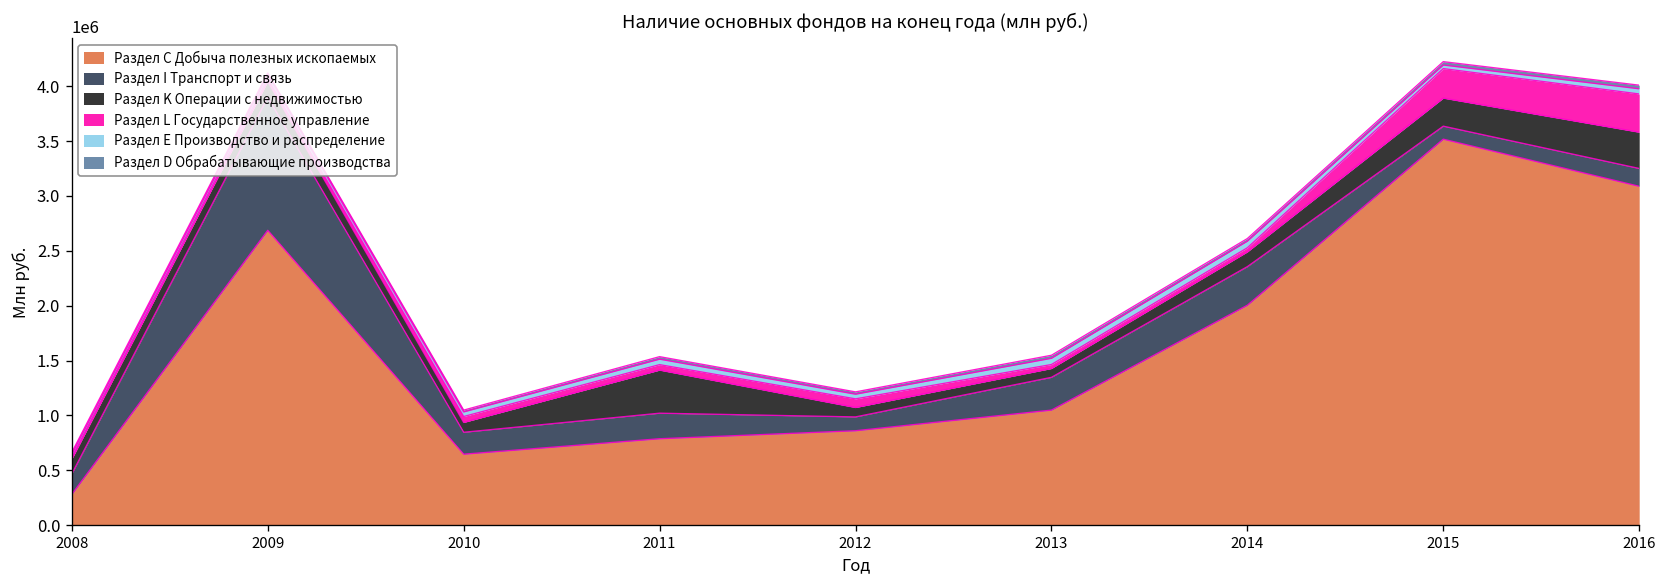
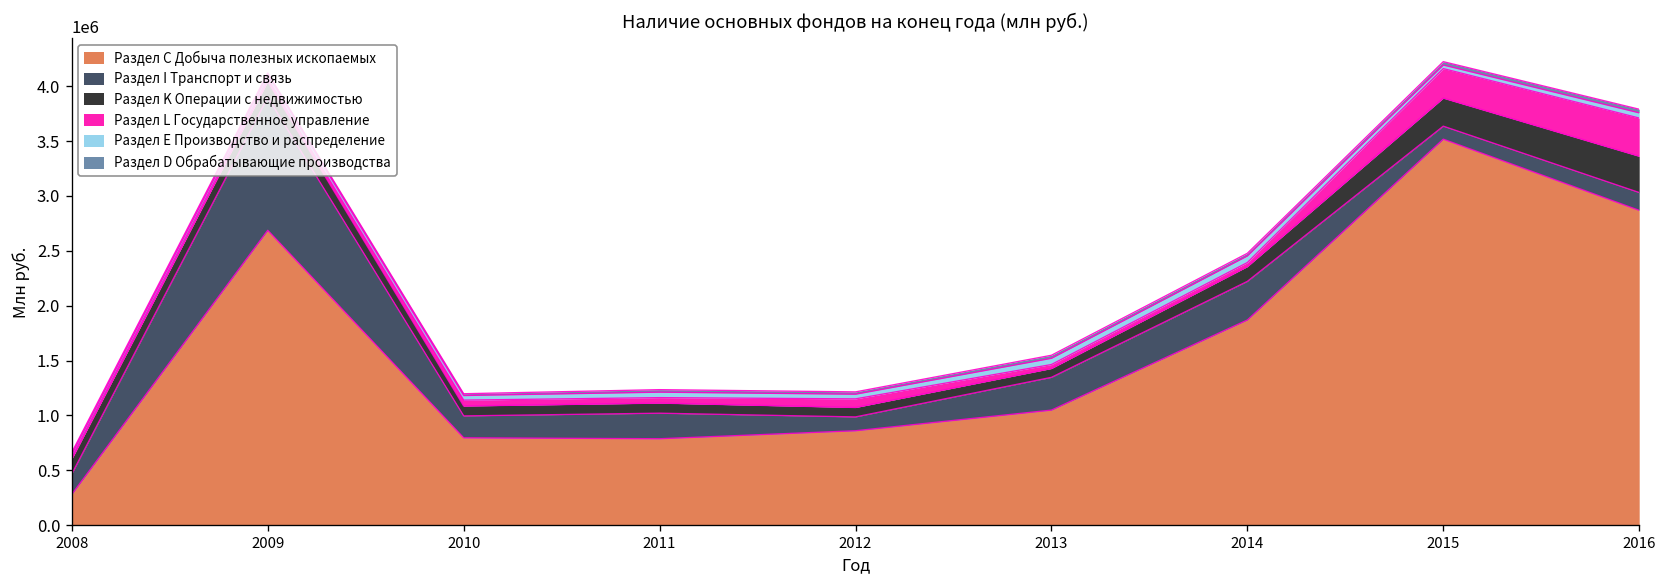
  {
    "Раздел С Добыча полезных ископаемых": {
      "2008": 300000,
      "2009": 2700000,
-     "2010": 600000,
+     "2010": 800000,
      "2011": 800000,
      "2012": 900000,
      "2013": 1000000,
-     "2014": 2000000,
+     "2014": 1900000,
      "2015": 3500000,
-     "2016": 3100000
+     "2016": 2900000
    },
    "Раздел I Транспорт и связь": {
      "2008": 200000,
      "2010": 200000,
      "2011": 200000,
      "2012": 100000,
      "2013": 300000,
      "2014": 400000,
      "2015": 100000,
      "2016": 200000
    },
    "Раздел K Операции с недвижимостью": {
      "2010": 100000,
-     "2011": 400000,
+     "2011": 100000,
      "2012": 100000,
      "2013": 100000,
      "2014": 100000,
      "2015": 300000,
      "2016": 300000
    },
    "Раздел L Государственное управление": {
      "2010": 100000,
      "2011": 0,
      "2012": 100000,
      "2013": 0,
      "2014": 0,
      "2015": 300000,
      "2016": 300000
    },
    "Раздел E Производство и распределение": {
      "2013": 100000,
      "2015": 0,
      "2016": 0
    },
    "Раздел D Обрабатывающие производства": {
      "2013": 0,
      "2015": 0,
      "2016": 0
    }
  }
